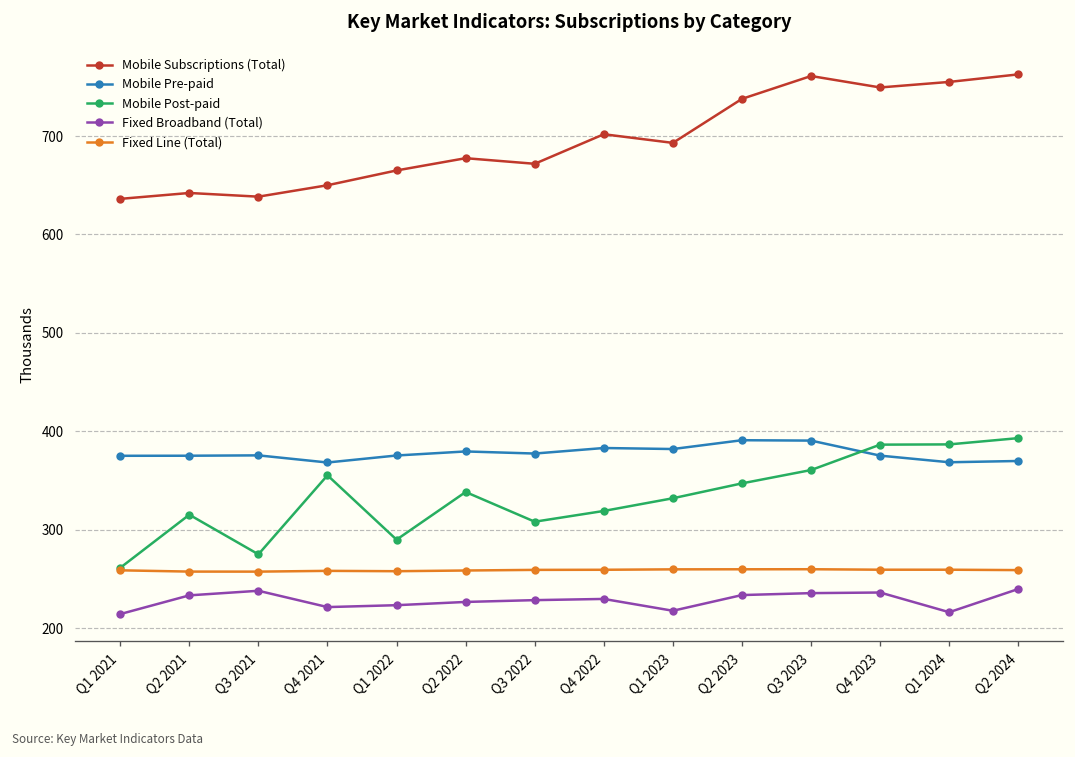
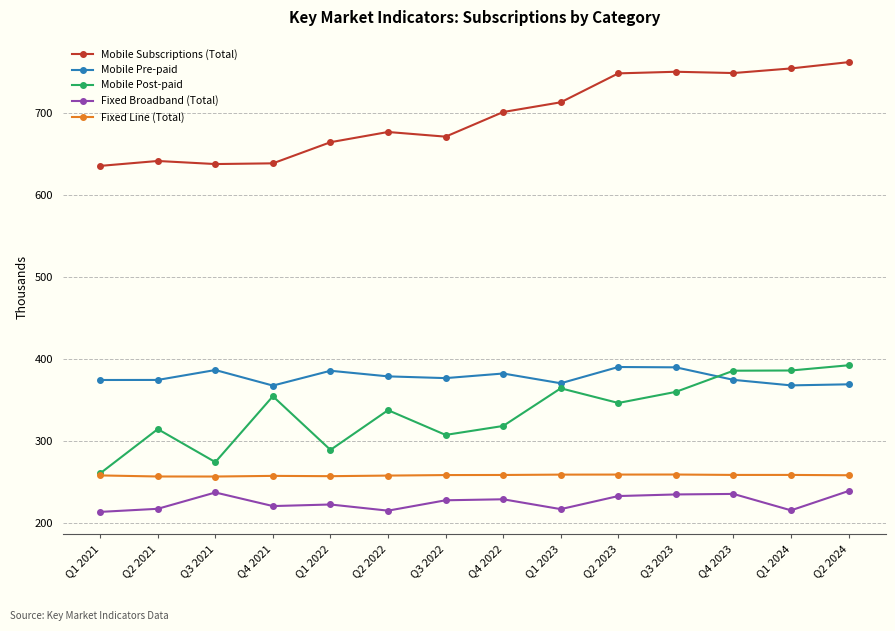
  {
    "Mobile Subscriptions (Total)": {
      "Q1 2021": 640,
      "Q2 2021": 640,
      "Q3 2021": 640,
-     "Q4 2021": 650,
+     "Q4 2021": 640,
      "Q1 2022": 660,
      "Q2 2022": 680,
      "Q3 2022": 670,
      "Q4 2022": 700,
-     "Q1 2023": 690,
-     "Q2 2023": 740,
-     "Q3 2023": 760,
+     "Q1 2023": 710,
+     "Q2 2023": 750,
+     "Q3 2023": 750,
      "Q4 2023": 750,
      "Q1 2024": 750,
      "Q2 2024": 760
    },
    "Mobile Pre-paid": {
      "Q1 2021": 370,
      "Q2 2021": 380,
-     "Q3 2021": 380,
+     "Q3 2021": 390,
      "Q4 2021": 370,
-     "Q1 2022": 380,
+     "Q1 2022": 390,
      "Q2 2022": 380,
      "Q3 2022": 380,
      "Q4 2022": 380,
-     "Q1 2023": 380,
+     "Q1 2023": 370,
      "Q2 2023": 390,
      "Q3 2023": 390,
      "Q4 2023": 380,
      "Q1 2024": 370,
      "Q2 2024": 370
    },
    "Mobile Post-paid": {
      "Q2 2021": 320,
      "Q3 2021": 270,
      "Q4 2021": 360,
      "Q1 2022": 290,
      "Q2 2022": 340,
      "Q3 2022": 310,
      "Q4 2022": 320,
-     "Q1 2023": 330,
+     "Q1 2023": 360,
      "Q2 2023": 350,
      "Q3 2023": 360,
      "Q4 2023": 390,
      "Q1 2024": 390,
      "Q2 2024": 390
    },
    "Fixed Broadband (Total)": {
      "Q1 2021": 210,
-     "Q2 2021": 230,
+     "Q2 2021": 220,
      "Q3 2021": 240,
      "Q4 2021": 220,
      "Q1 2022": 220,
-     "Q2 2022": 230,
+     "Q2 2022": 220,
      "Q3 2022": 230,
      "Q4 2022": 230,
      "Q1 2023": 220,
      "Q2 2023": 230,
      "Q3 2023": 240,
      "Q4 2023": 240,
      "Q1 2024": 220,
      "Q2 2024": 240
    },
    "Fixed Line (Total)": {
      "Q2 2021": 260,
      "Q3 2021": 260,
      "Q4 2021": 260,
      "Q1 2022": 260,
      "Q2 2022": 260,
      "Q3 2022": 260,
      "Q4 2022": 260,
      "Q1 2023": 260,
      "Q2 2023": 260,
      "Q3 2023": 260,
      "Q4 2023": 260,
      "Q1 2024": 260,
      "Q2 2024": 260
    }
  }
